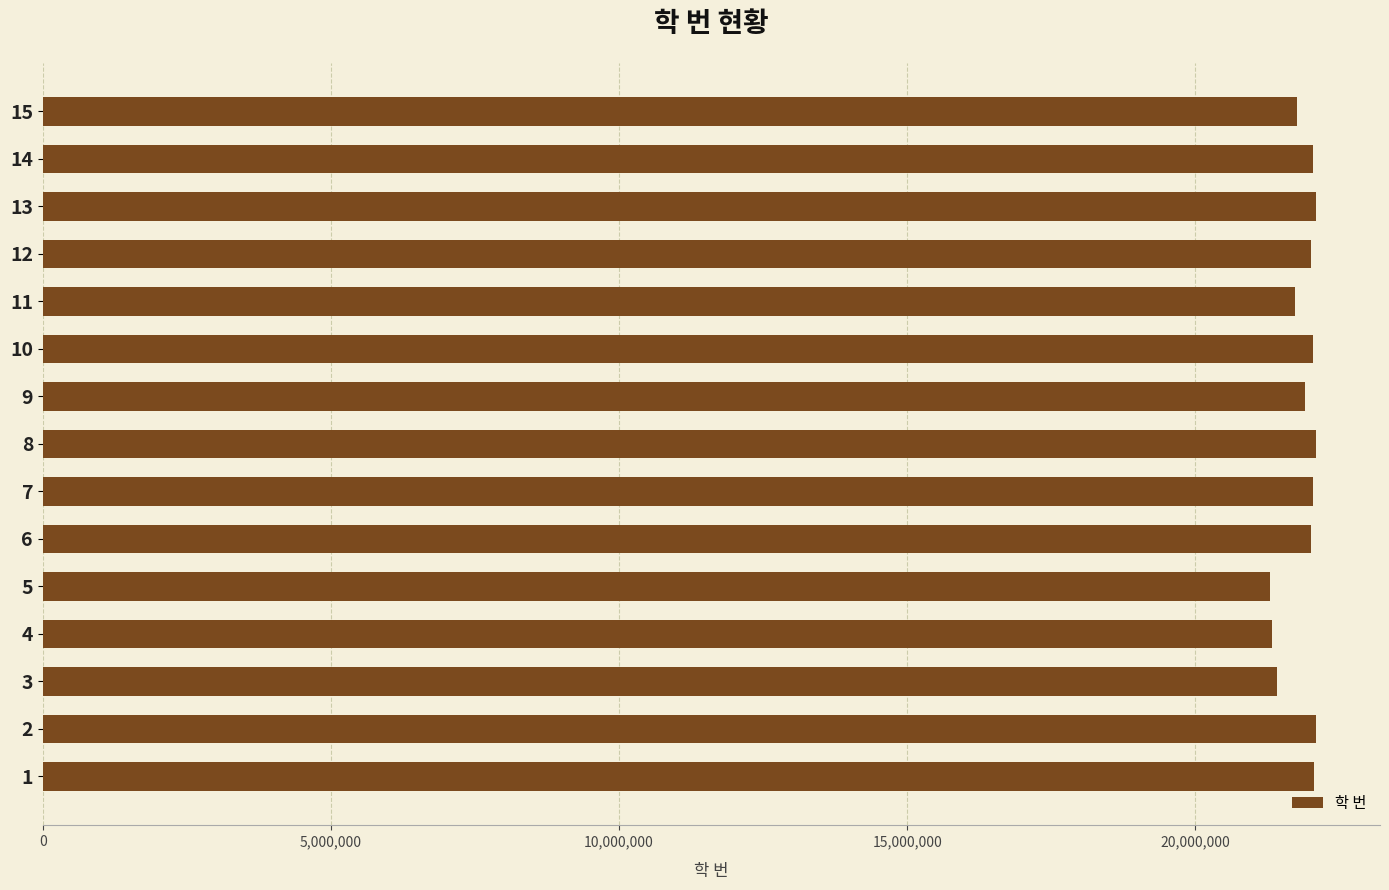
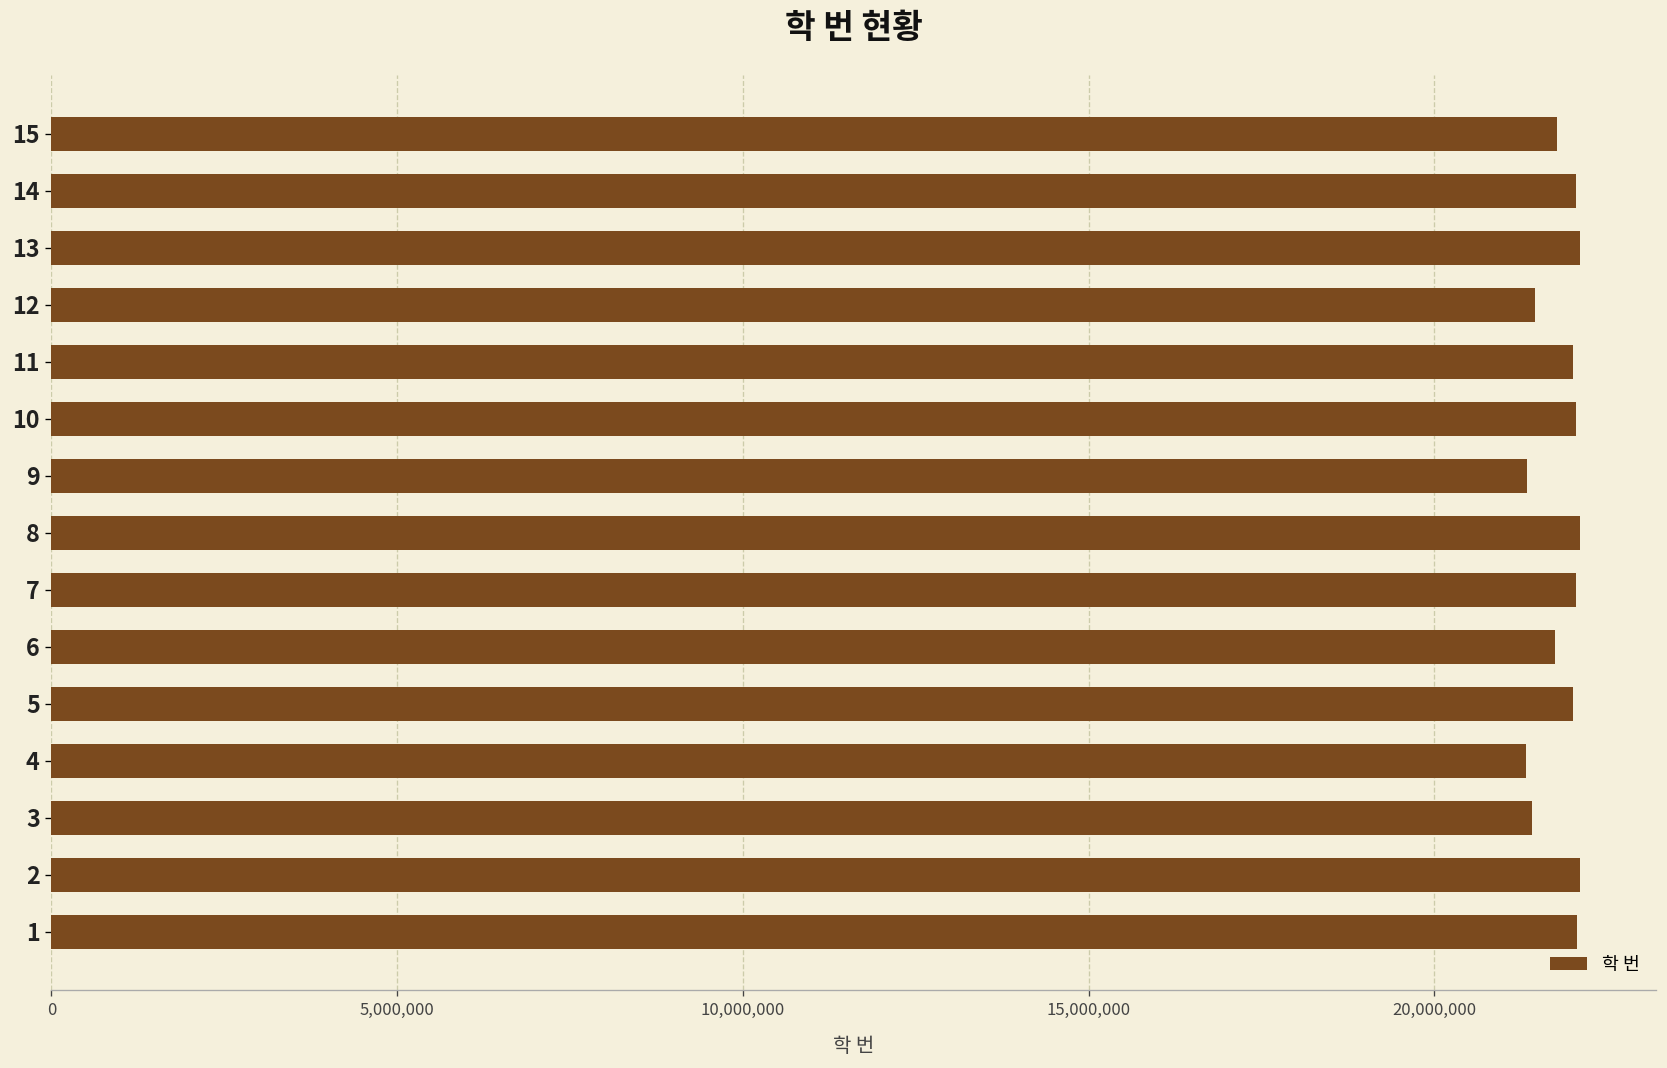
  {
    "15": "21,800,000",
    "14": "22,000,000",
    "13": "22,100,000",
-   "12": "22,000,000",
-   "11": "21,700,000",
+   "12": "21,500,000",
+   "11": "22,000,000",
    "10": "22,100,000",
-   "9": "21,900,000",
+   "9": "21,300,000",
    "8": "22,100,000",
    "7": "22,000,000",
-   "6": "22,000,000",
-   "5": "21,300,000",
+   "6": "21,700,000",
+   "5": "22,000,000",
    "4": "21,300,000",
    "3": "21,400,000",
    "2": "22,100,000",
    "1": "22,100,000"
  }
